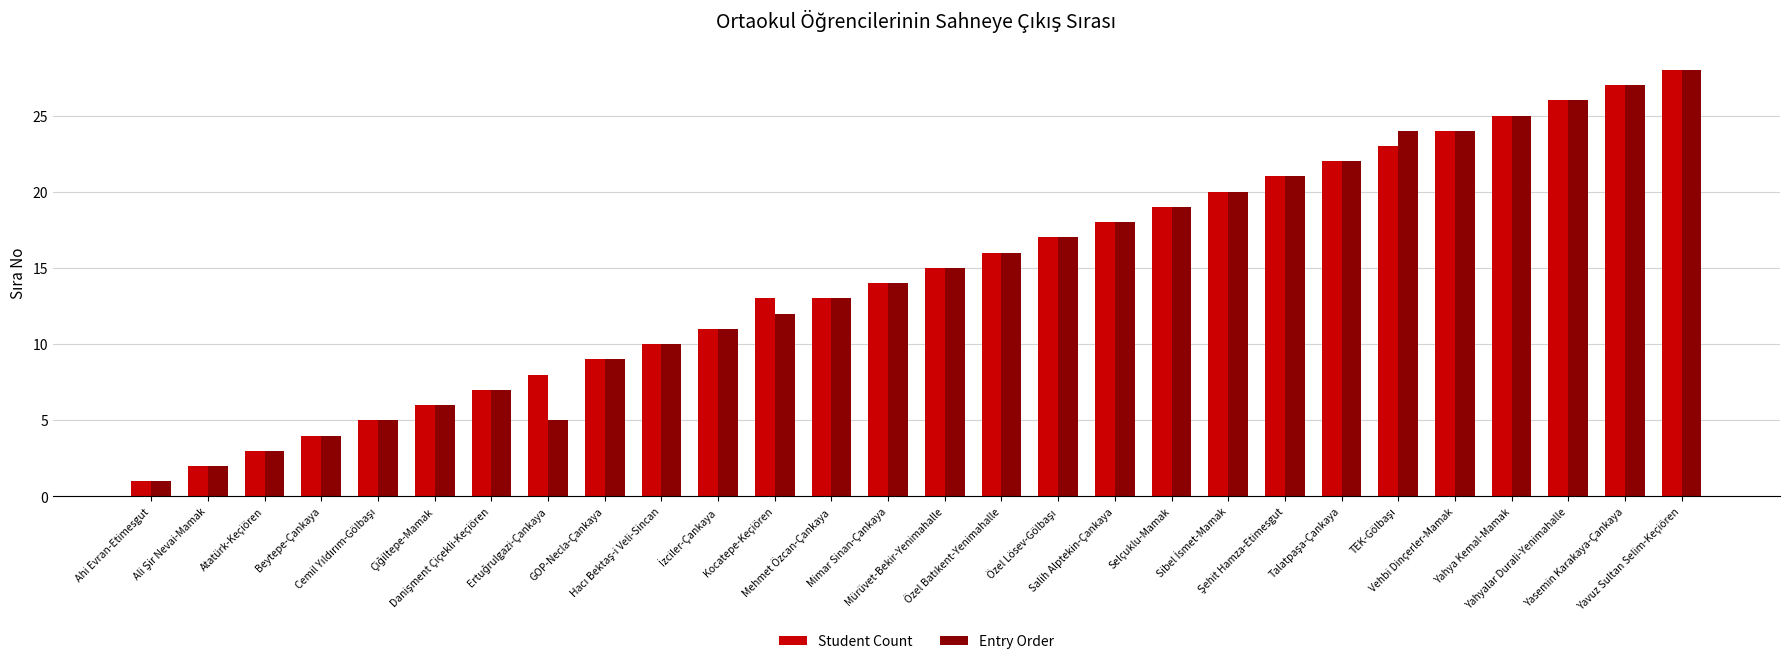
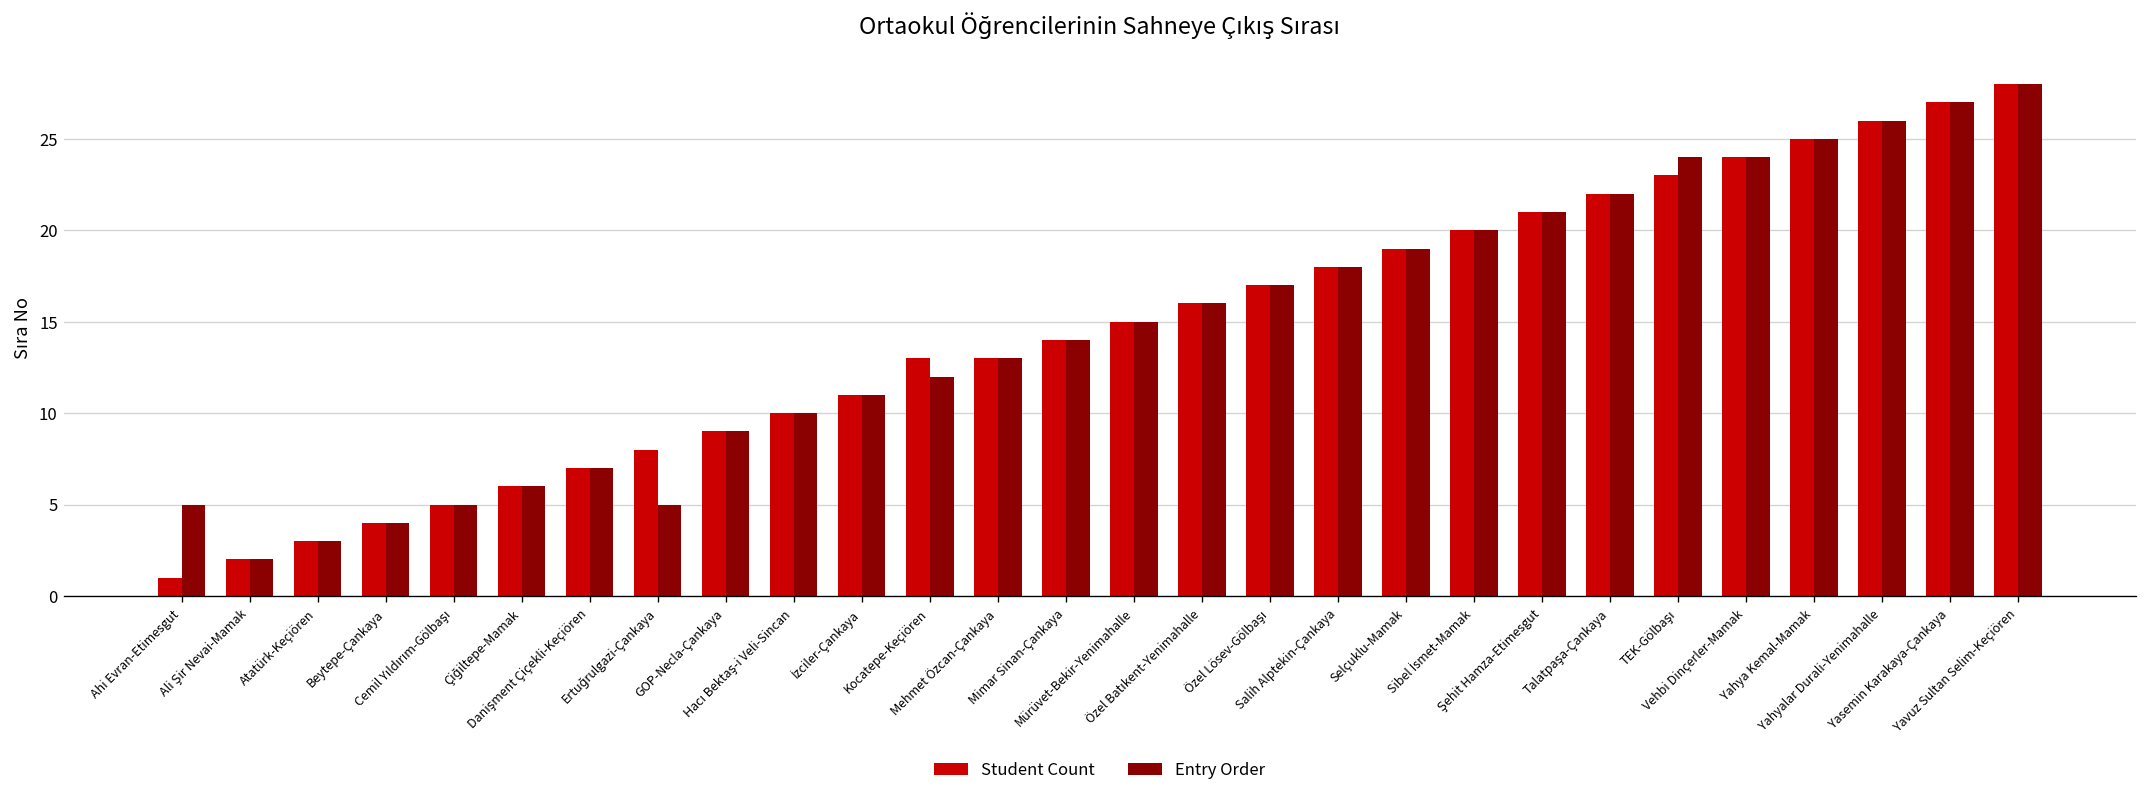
  {
    "Student Count": {
      "Ahi Evran-Etimesgut": 1,
      "Ali Şir Nevai-Mamak": 2,
      "Atatürk-Keçiören": 3,
      "Beytepe-Çankaya": 4,
      "Cemil Yıldırım-Gölbaşı": 5,
      "Çiğiltepe-Mamak": 6,
      "Danişment Çiçekli-Keçiören": 7,
      "Ertuğrulgazi-Çankaya": 8,
      "GOP-Necla-Çankaya": 9,
      "Hacı Bektaş-i Veli-Sincan": 10,
      "İzciler-Çankaya": 11,
      "Kocatepe-Keçiören": 13,
      "Mehmet Özcan-Çankaya": 13,
      "Mimar Sinan-Çankaya": 14,
      "Mürüvet-Bekir-Yenimahalle": 15,
      "Özel Batıkent-Yenimahalle": 16,
      "Özel Lösev-Gölbaşı": 17,
      "Salih Alptekin-Çankaya": 18,
      "Selçuklu-Mamak": 19,
      "Sibel İsmet-Mamak": 20,
      "Şehit Hamza-Etimesgut": 21,
      "Talatpaşa-Çankaya": 22,
      "TEK-Gölbaşı": 23,
      "Vehbi Dinçerler-Mamak": 24,
      "Yahya Kemal-Mamak": 25,
      "Yahyalar Durali-Yenimahalle": 26,
      "Yasemin Karakaya-Çankaya": 27,
      "Yavuz Sultan Selim-Keçiören": 28
    },
    "Entry Order": {
-     "Ahi Evran-Etimesgut": 1,
+     "Ahi Evran-Etimesgut": 5,
      "Ali Şir Nevai-Mamak": 2,
      "Atatürk-Keçiören": 3,
      "Beytepe-Çankaya": 4,
      "Cemil Yıldırım-Gölbaşı": 5,
      "Çiğiltepe-Mamak": 6,
      "Danişment Çiçekli-Keçiören": 7,
      "Ertuğrulgazi-Çankaya": 5,
      "GOP-Necla-Çankaya": 9,
      "Hacı Bektaş-i Veli-Sincan": 10,
      "İzciler-Çankaya": 11,
      "Kocatepe-Keçiören": 12,
      "Mehmet Özcan-Çankaya": 13,
      "Mimar Sinan-Çankaya": 14,
      "Mürüvet-Bekir-Yenimahalle": 15,
      "Özel Batıkent-Yenimahalle": 16,
      "Özel Lösev-Gölbaşı": 17,
      "Salih Alptekin-Çankaya": 18,
      "Selçuklu-Mamak": 19,
      "Sibel İsmet-Mamak": 20,
      "Şehit Hamza-Etimesgut": 21,
      "Talatpaşa-Çankaya": 22,
      "TEK-Gölbaşı": 24,
      "Vehbi Dinçerler-Mamak": 24,
      "Yahya Kemal-Mamak": 25,
      "Yahyalar Durali-Yenimahalle": 26,
      "Yasemin Karakaya-Çankaya": 27,
      "Yavuz Sultan Selim-Keçiören": 28
    }
  }
